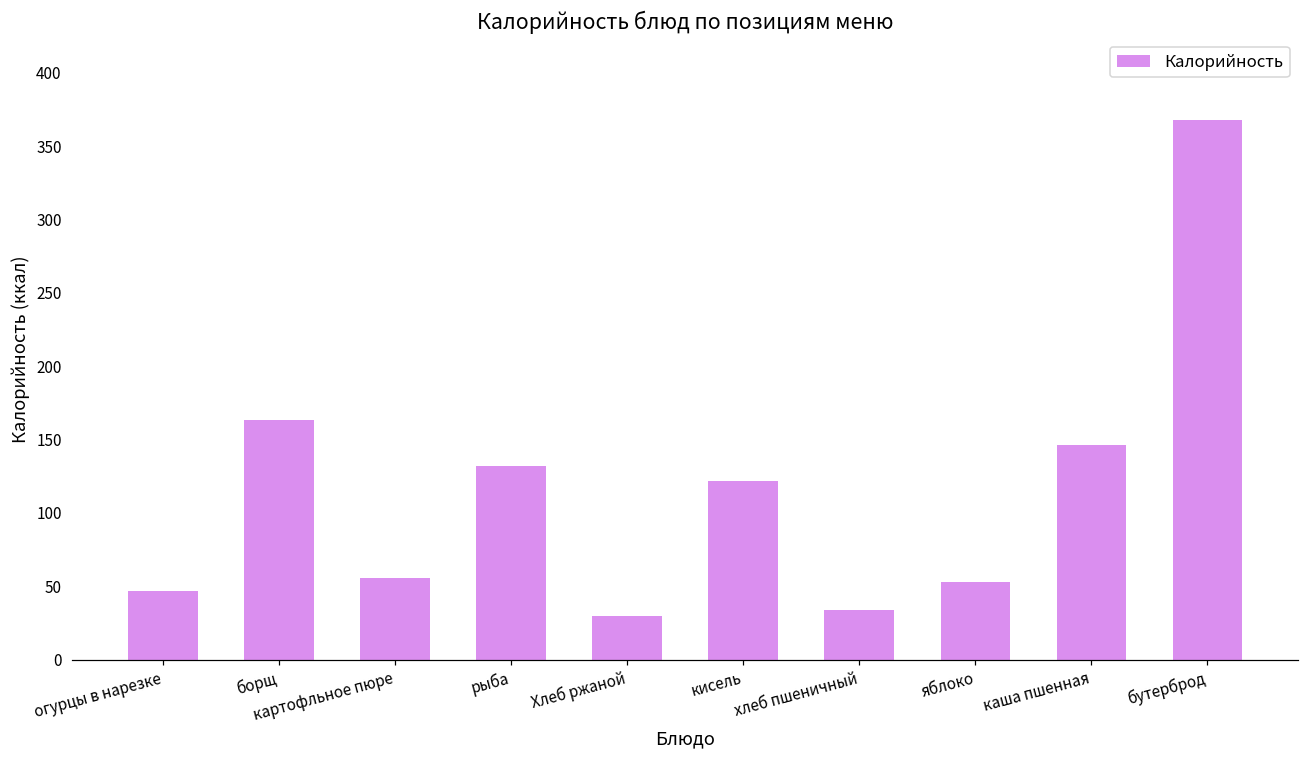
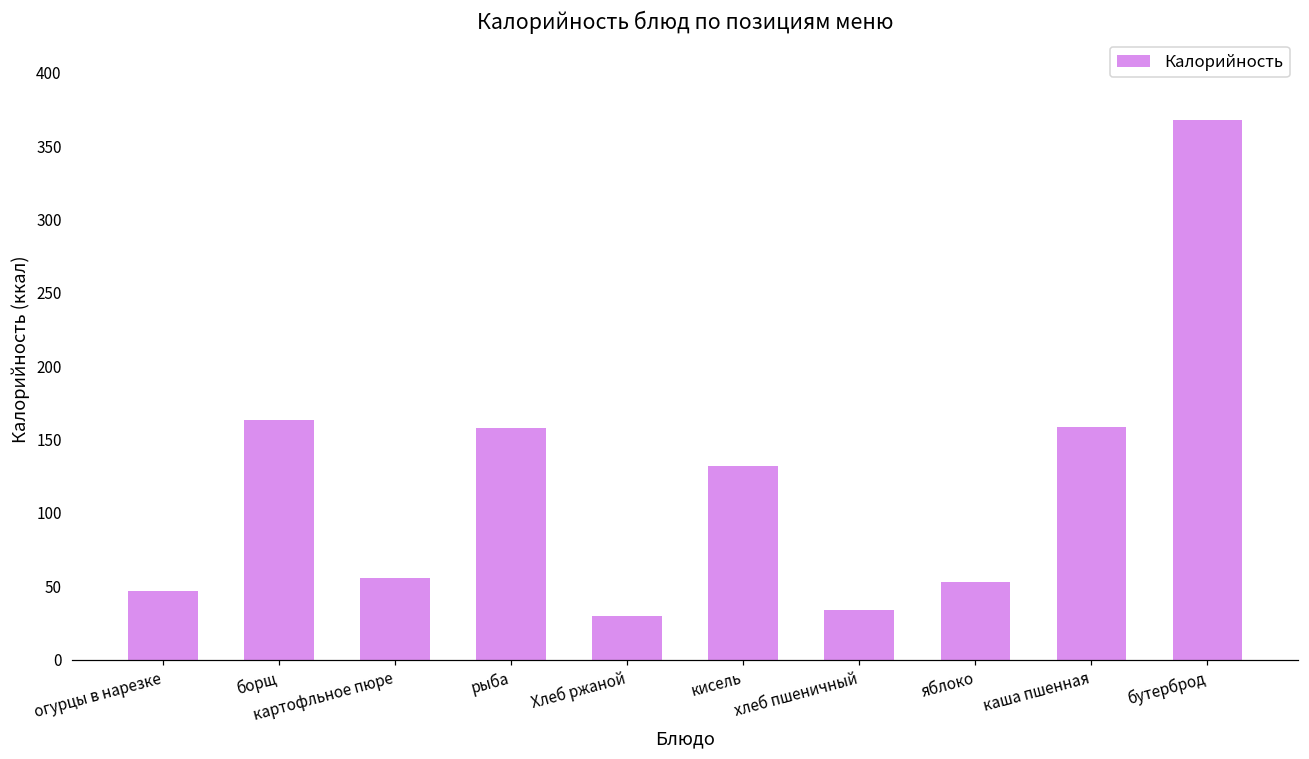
  {
    "огурцы в нарезке": 47,
    "борщ": 163,
    "картофльное пюре": 56,
-   "рыба": 132,
+   "рыба": 158,
    "Хлеб ржаной": 30,
-   "кисель": 122,
+   "кисель": 132,
    "хлеб пшеничный": 34,
    "яблоко": 53,
-   "каша пшенная": 146,
+   "каша пшенная": 159,
    "бутерброд": 368
  }
